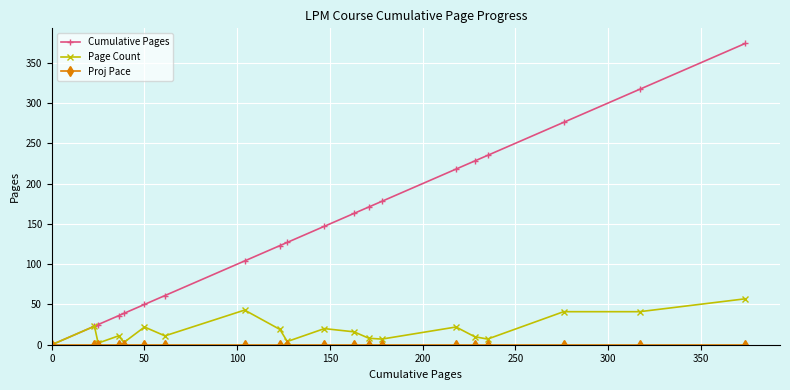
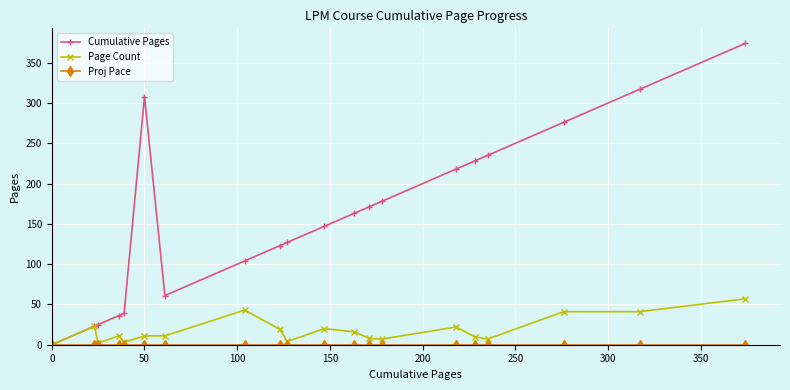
  {
    "Cumulative Pages": {
-     "50": 50
+     "50": 310
    },
    "Page Count": {
-     "50": 20
+     "50": 10
    },
    "Proj Pace": {
      "50": 0
    }
  }
